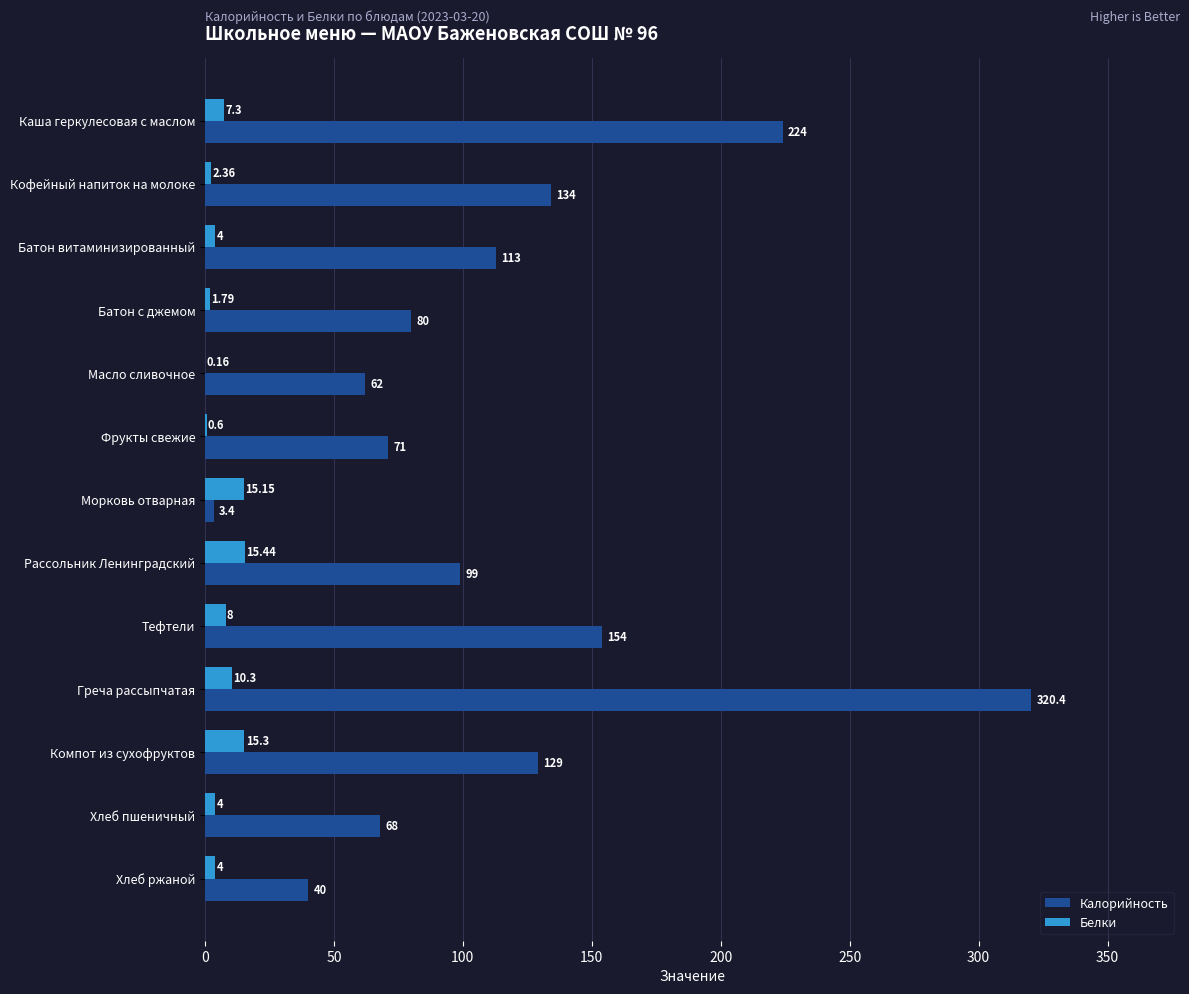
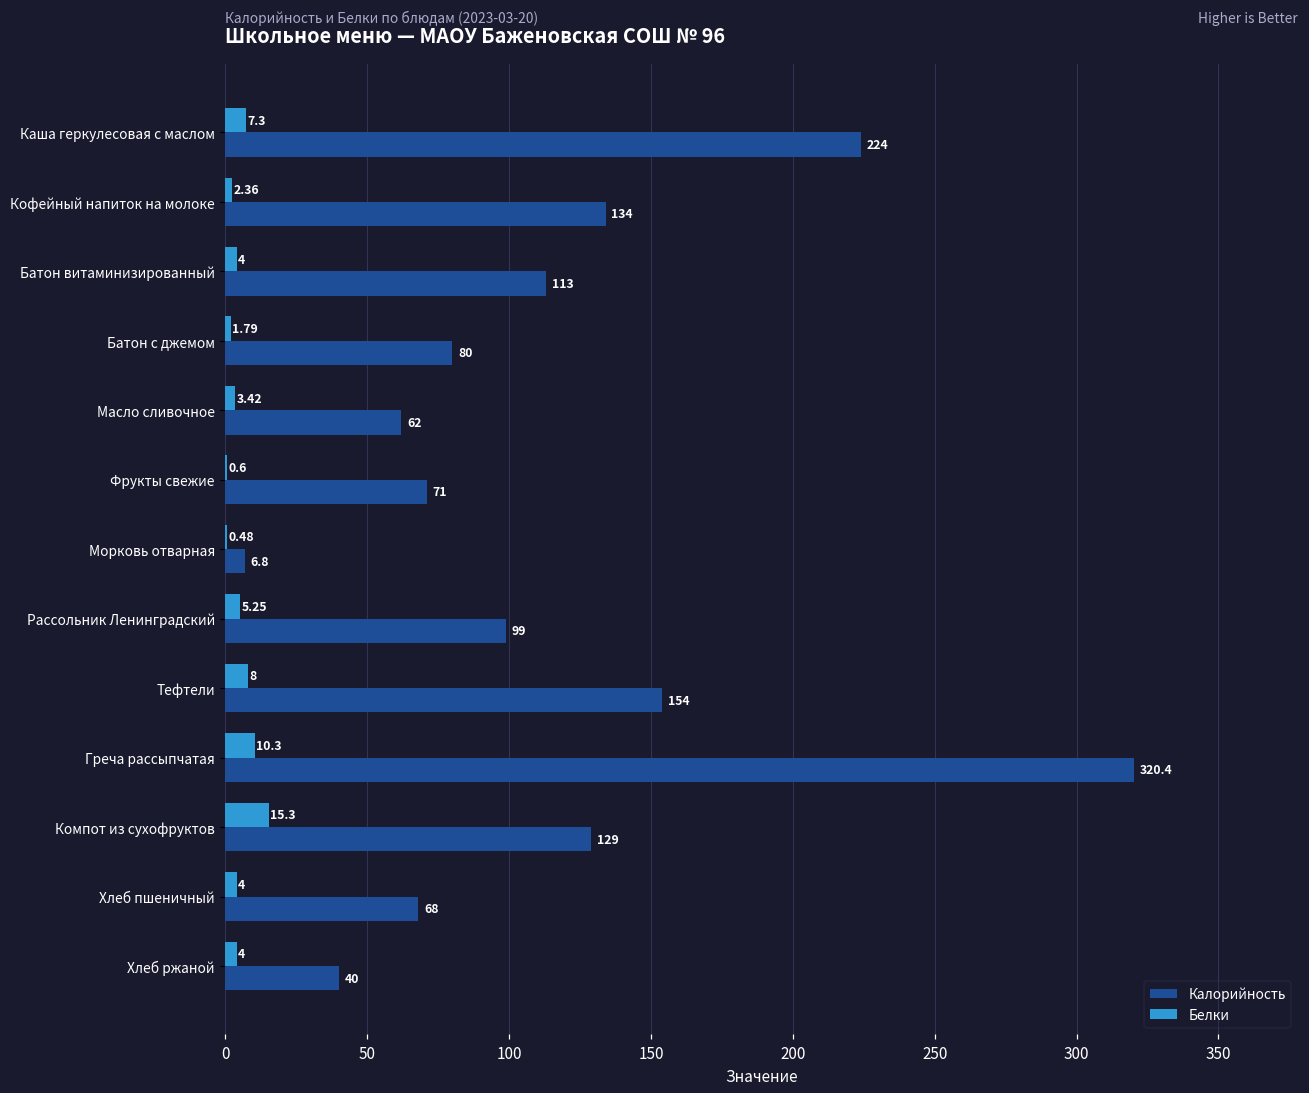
  {
    "Калорийность": {
      "Каша геркулесовая с маслом": 224,
      "Кофейный напиток на молоке": 134,
      "Батон витаминизированный": 113,
      "Батон с джемом": 80,
      "Масло сливочное": 62,
      "Фрукты свежие": 71,
-     "Морковь отварная": 3.4,
+     "Морковь отварная": 6.8,
      "Рассольник Ленинградский": 99,
      "Тефтели": 154,
      "Греча рассыпчатая": 320.4,
      "Компот из сухофруктов": 129,
      "Хлеб пшеничный": 68,
      "Хлеб ржаной": 40
    },
    "Белки": {
      "Каша геркулесовая с маслом": 7.3,
      "Кофейный напиток на молоке": 2.36,
      "Батон витаминизированный": 4,
      "Батон с джемом": 1.79,
-     "Масло сливочное": 0.16,
+     "Масло сливочное": 3.42,
      "Фрукты свежие": 0.6,
-     "Морковь отварная": 15.15,
-     "Рассольник Ленинградский": 15.44,
+     "Морковь отварная": 0.48,
+     "Рассольник Ленинградский": 5.25,
      "Тефтели": 8,
      "Греча рассыпчатая": 10.3,
      "Компот из сухофруктов": 15.3,
      "Хлеб пшеничный": 4,
      "Хлеб ржаной": 4
    }
  }
